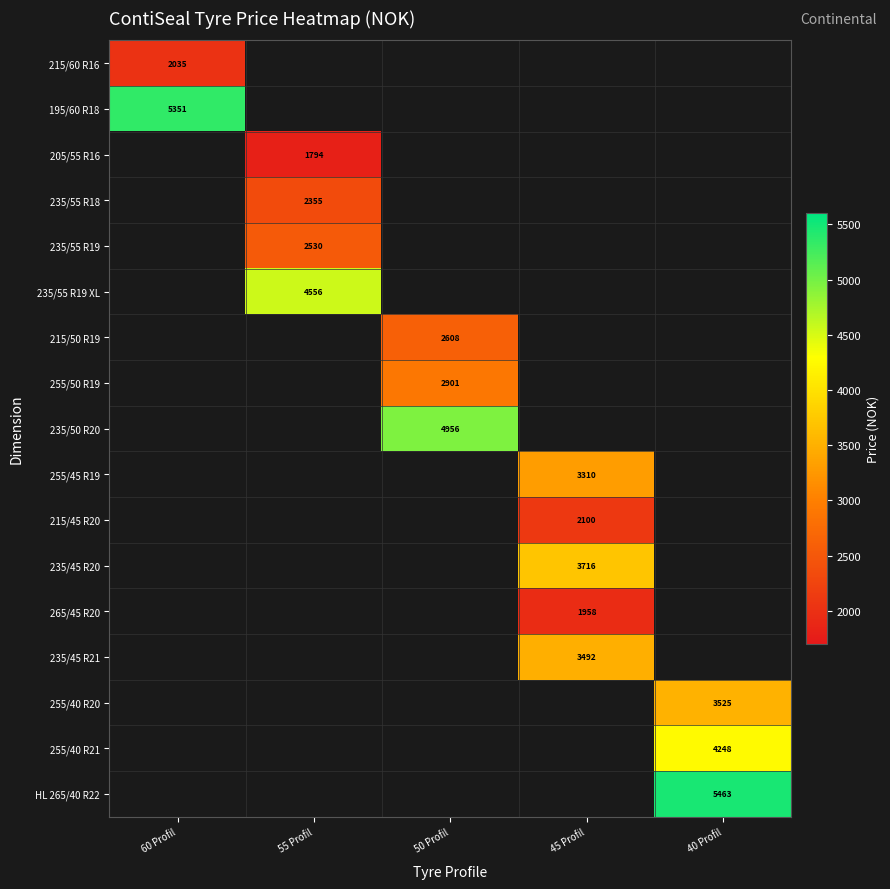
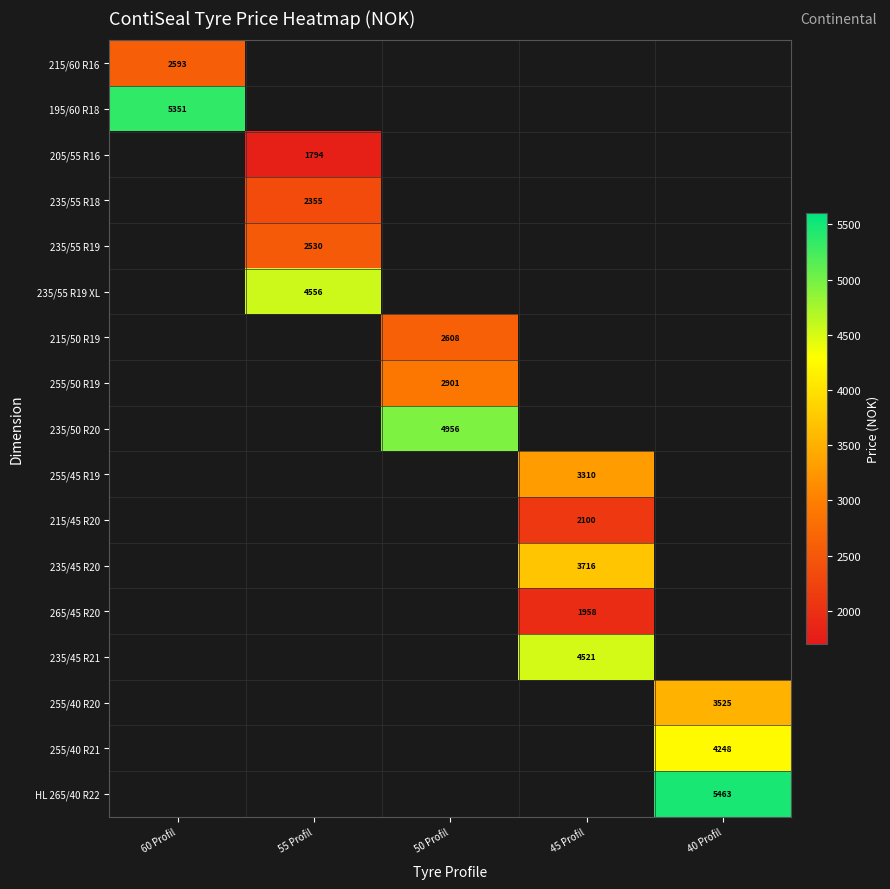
  {
    "215/60 R16": {
-     "60 Profil": 2035
+     "60 Profil": 2593
    },
    "195/60 R18": {
      "60 Profil": 5351
    },
    "205/55 R16": {
      "55 Profil": 1794
    },
    "235/55 R18": {
      "55 Profil": 2355
    },
    "235/55 R19": {
      "55 Profil": 2530
    },
    "235/55 R19 XL": {
      "55 Profil": 4556
    },
    "215/50 R19": {
      "50 Profil": 2608
    },
    "255/50 R19": {
      "50 Profil": 2901
    },
    "235/50 R20": {
      "50 Profil": 4956
    },
    "255/45 R19": {
      "45 Profil": 3310
    },
    "215/45 R20": {
      "45 Profil": 2100
    },
    "235/45 R20": {
      "45 Profil": 3716
    },
    "265/45 R20": {
      "45 Profil": 1958
    },
    "235/45 R21": {
-     "45 Profil": 3492
+     "45 Profil": 4521
    },
    "255/40 R20": {
      "40 Profil": 3525
    },
    "255/40 R21": {
      "40 Profil": 4248
    },
    "HL 265/40 R22": {
      "40 Profil": 5463
    }
  }
